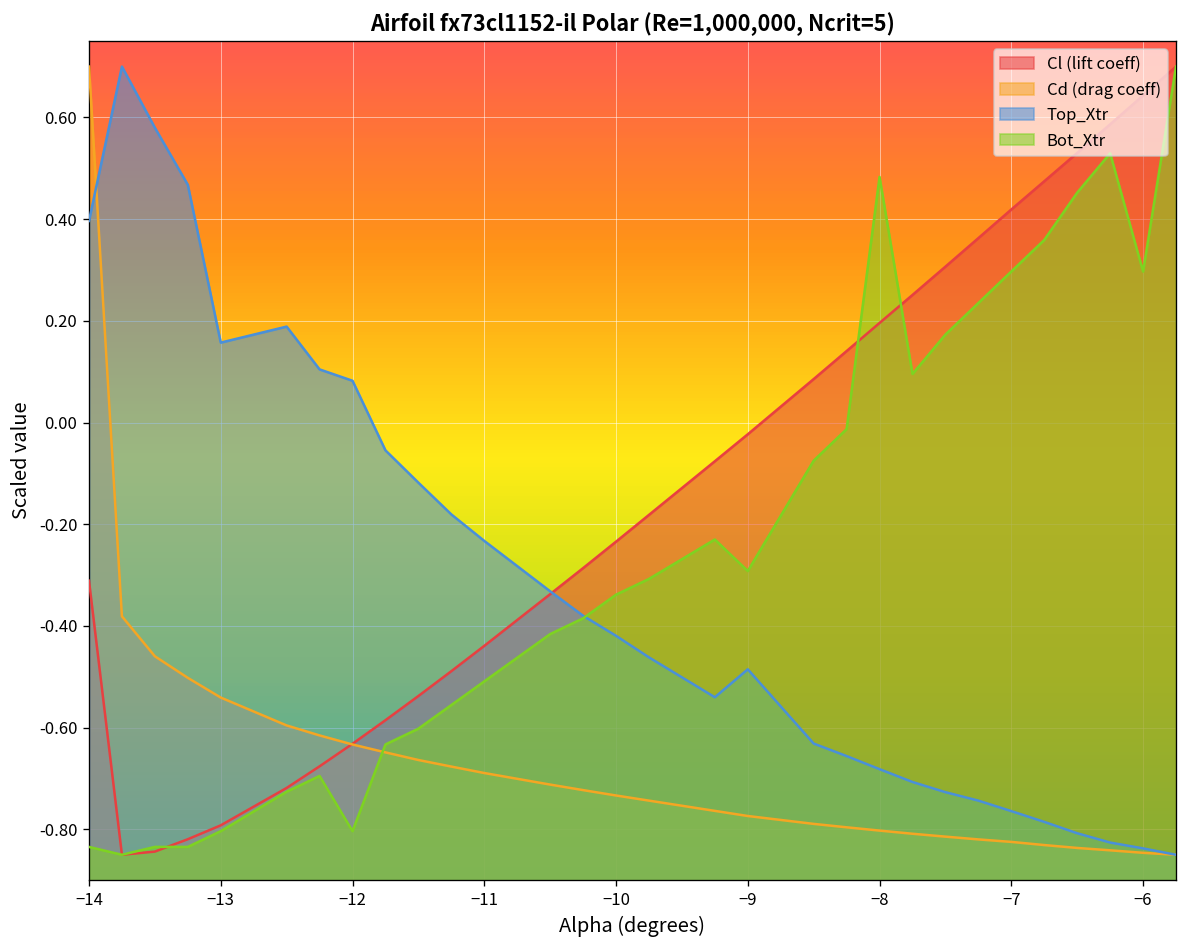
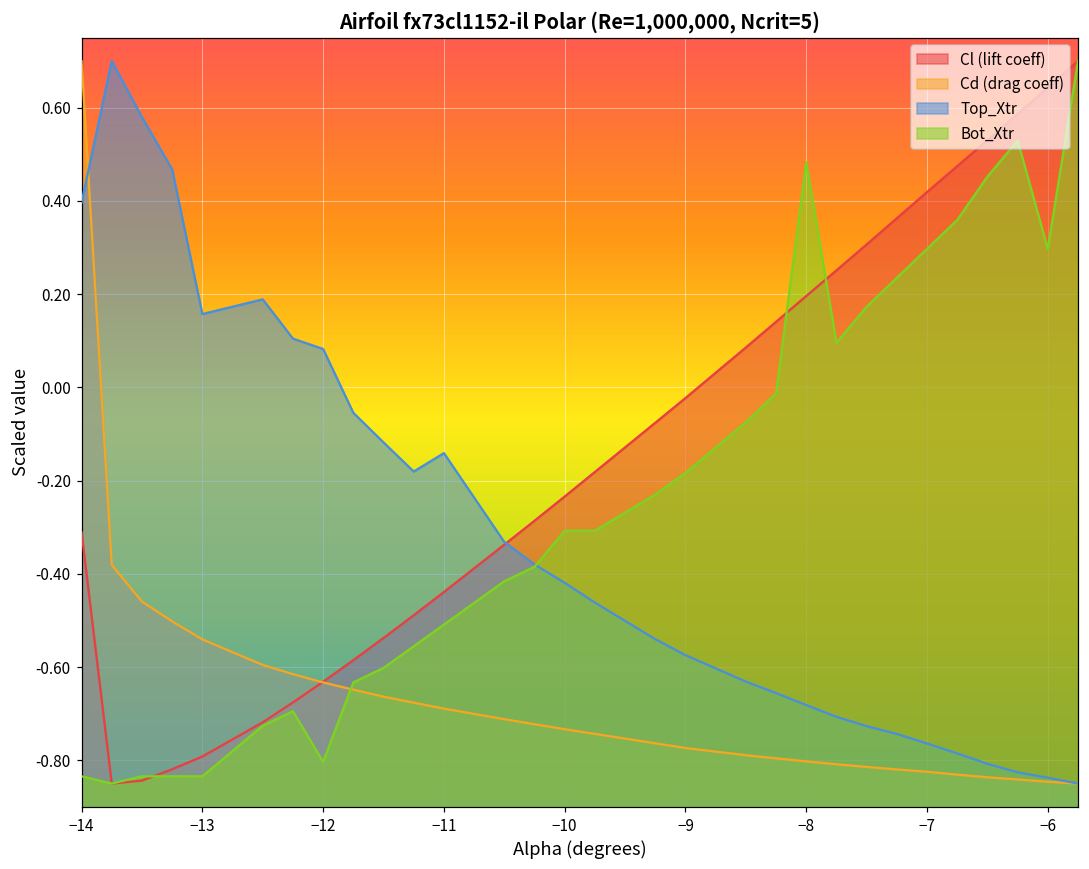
  {
    "Top_Xtr": {
      "−14": 0.40,
      "−13": 0.16,
      "−12": 0.08,
-     "−11": -0.23,
+     "−11": -0.14,
      "−10": -0.42,
-     "−9": -0.49,
+     "−9": -0.57,
      "−8": -0.68,
      "−7": -0.76,
      "−6": -0.84
    },
    "Bot_Xtr": {
      "−14": -0.83,
-     "−13": -0.80,
+     "−13": -0.83,
      "−12": -0.80,
      "−11": -0.51,
-     "−10": -0.34,
-     "−9": -0.29,
+     "−10": -0.31,
+     "−9": -0.18,
      "−8": 0.48,
      "−7": 0.30,
      "−6": 0.30
    }
  }
